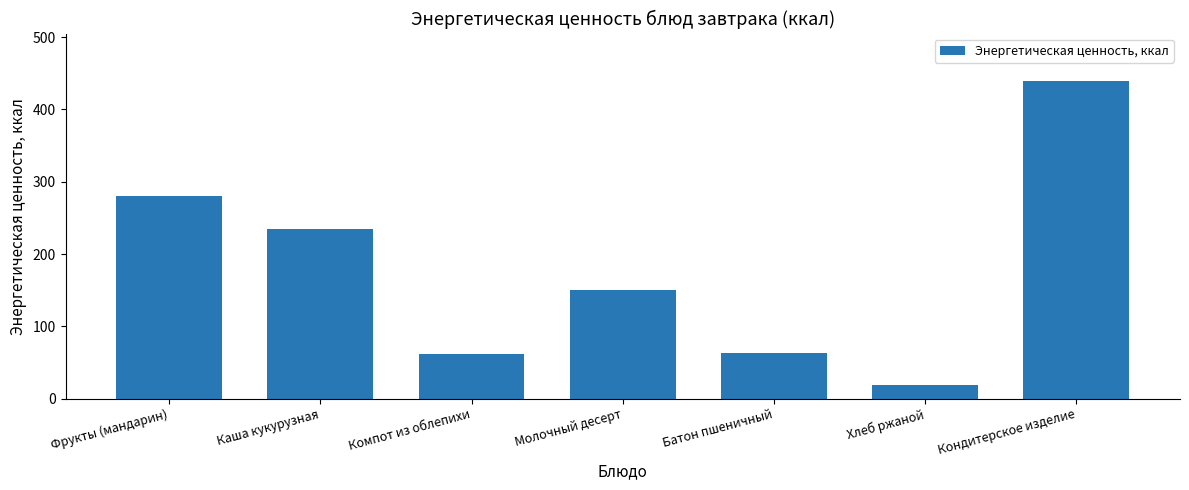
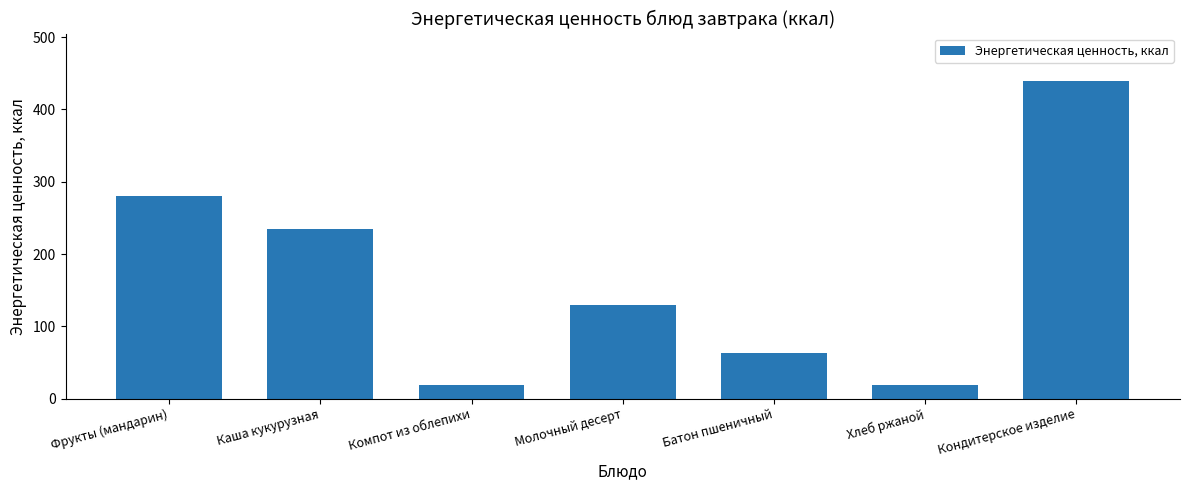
  {
    "Фрукты (мандарин)": 280,
    "Каша кукурузная": 230,
-   "Компот из облепихи": 60,
-   "Молочный десерт": 150,
+   "Компот из облепихи": 20,
+   "Молочный десерт": 130,
    "Батон пшеничный": 60,
    "Хлеб ржаной": 20,
    "Кондитерское изделие": 440
  }
